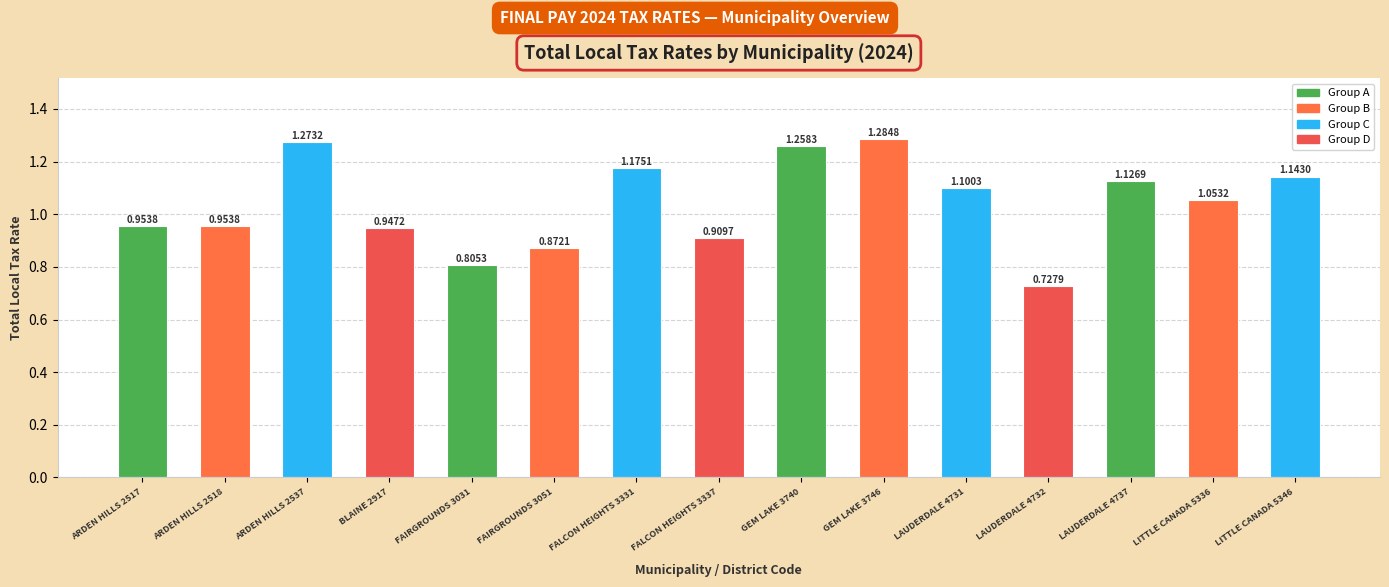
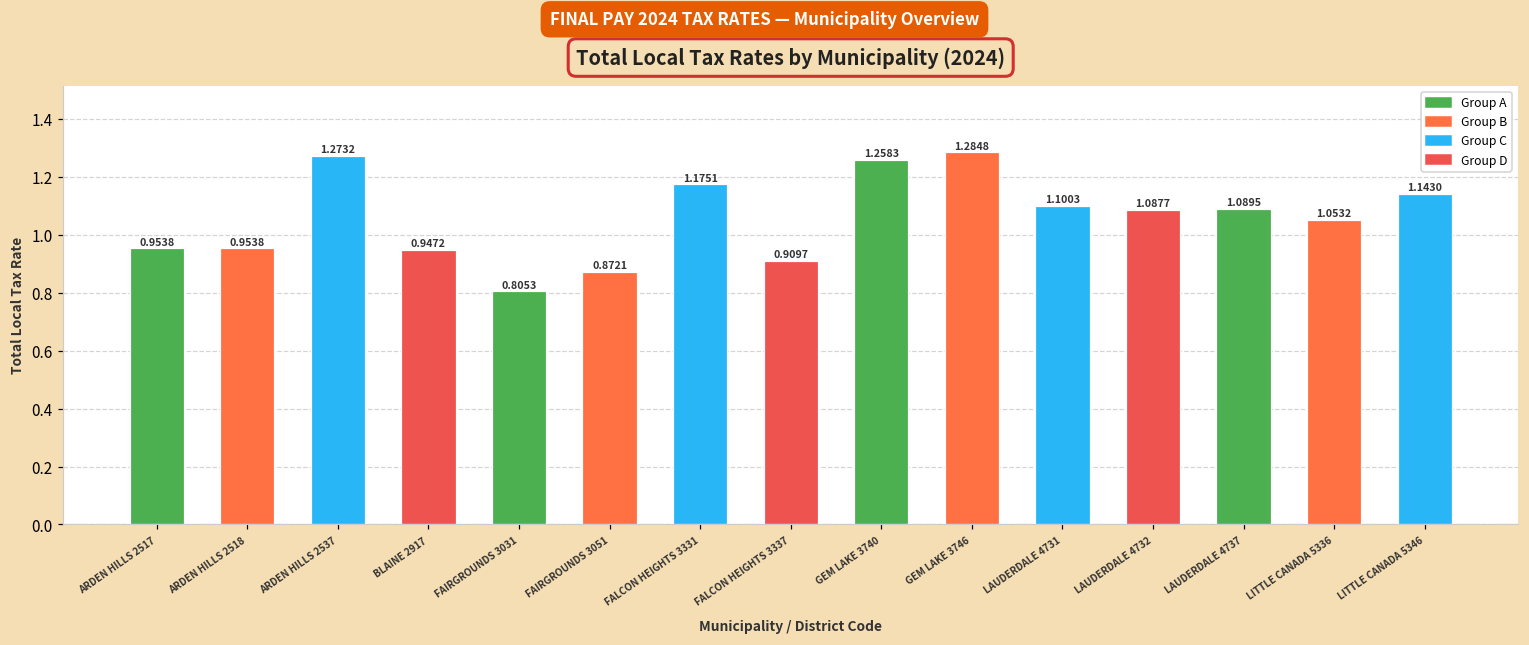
  {
    "ARDEN HILLS 2517": 0.9538,
    "ARDEN HILLS 2518": 0.9538,
    "ARDEN HILLS 2537": 1.2732,
    "BLAINE 2917": 0.9472,
    "FAIRGROUNDS 3031": 0.8053,
    "FAIRGROUNDS 3051": 0.8721,
    "FALCON HEIGHTS 3331": 1.1751,
    "FALCON HEIGHTS 3337": 0.9097,
    "GEM LAKE 3740": 1.2583,
    "GEM LAKE 3746": 1.2848,
    "LAUDERDALE 4731": 1.1003,
-   "LAUDERDALE 4732": 0.7279,
-   "LAUDERDALE 4737": 1.1269,
+   "LAUDERDALE 4732": 1.0877,
+   "LAUDERDALE 4737": 1.0895,
    "LITTLE CANADA 5336": 1.0532,
    "LITTLE CANADA 5346": 1.1430
  }
